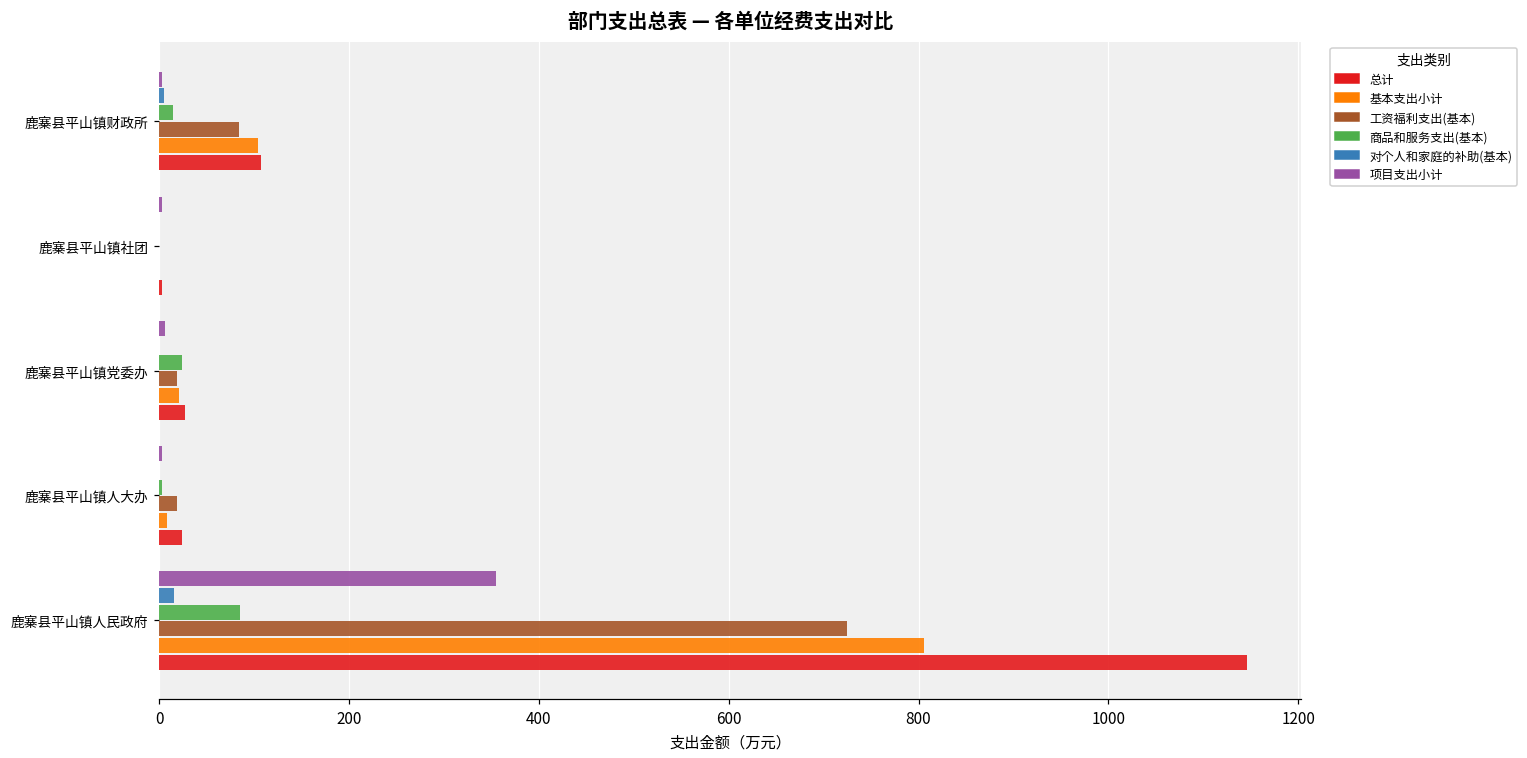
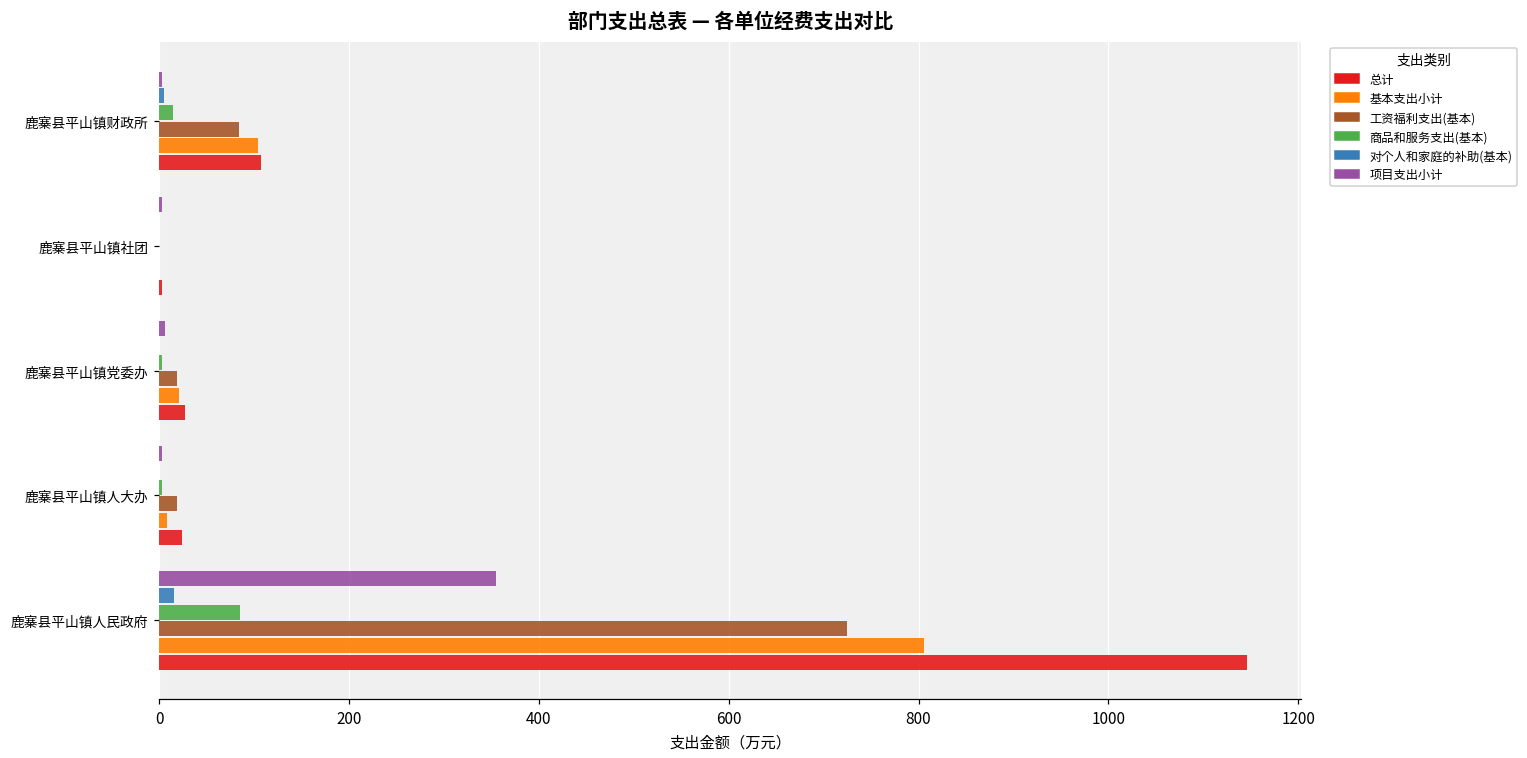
  {
    "总计": {
      "鹿寨县平山镇财政所": 110,
      "鹿寨县平山镇社团": 0,
      "鹿寨县平山镇党委办": 30,
      "鹿寨县平山镇人大办": 20,
      "鹿寨县平山镇人民政府": 1150
    },
    "基本支出小计": {
      "鹿寨县平山镇财政所": 100,
      "鹿寨县平山镇社团": 0,
      "鹿寨县平山镇党委办": 20,
      "鹿寨县平山镇人大办": 10,
      "鹿寨县平山镇人民政府": 810
    },
    "工资福利支出(基本)": {
      "鹿寨县平山镇财政所": 80,
      "鹿寨县平山镇社团": 0,
      "鹿寨县平山镇党委办": 20,
      "鹿寨县平山镇人大办": 20,
      "鹿寨县平山镇人民政府": 720
    },
    "商品和服务支出(基本)": {
      "鹿寨县平山镇财政所": 10,
      "鹿寨县平山镇社团": 0,
-     "鹿寨县平山镇党委办": 20,
+     "鹿寨县平山镇党委办": 0,
      "鹿寨县平山镇人民政府": 90
    },
    "对个人和家庭的补助(基本)": {
      "鹿寨县平山镇财政所": 10,
      "鹿寨县平山镇社团": 0,
      "鹿寨县平山镇党委办": 0,
      "鹿寨县平山镇人大办": 0,
      "鹿寨县平山镇人民政府": 20
    },
    "项目支出小计": {
      "鹿寨县平山镇社团": 0,
      "鹿寨县平山镇党委办": 10,
      "鹿寨县平山镇人民政府": 350
    }
  }
